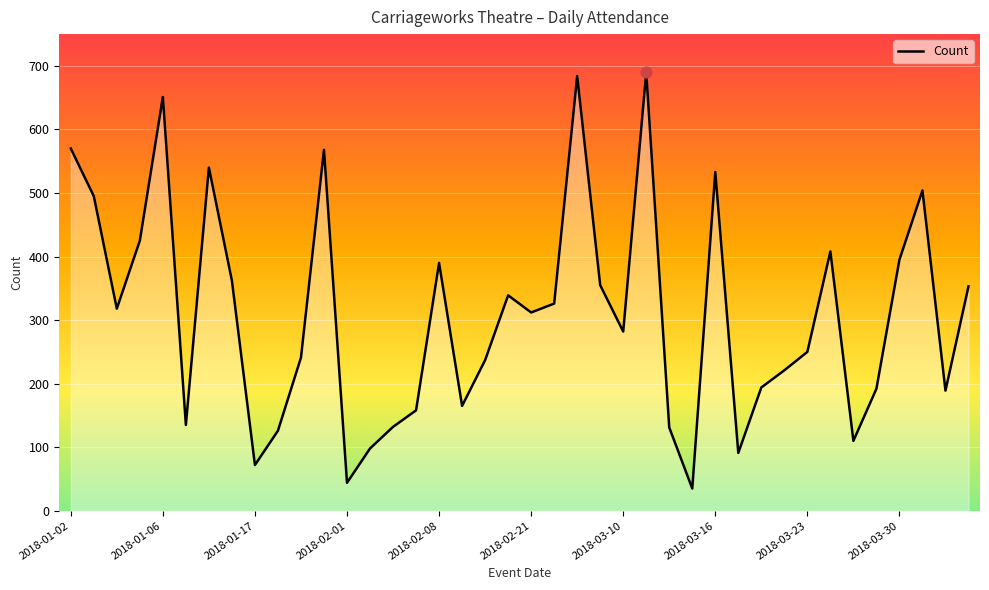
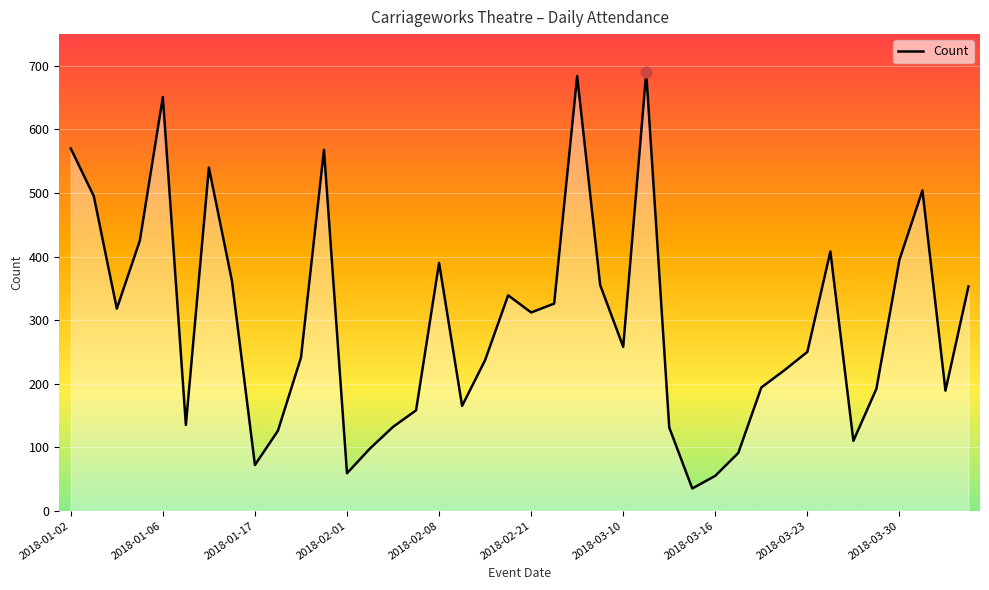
  {
    "Count": {
      "2018-01-02": 570,
      "2018-01-06": 650,
      "2018-01-17": 70,
-     "2018-02-01": 40,
+     "2018-02-01": 60,
      "2018-02-08": 390,
      "2018-02-21": 310,
-     "2018-03-10": 280,
-     "2018-03-16": 530,
+     "2018-03-10": 260,
+     "2018-03-16": 60,
      "2018-03-23": 250,
      "2018-03-30": 400
    }
  }
